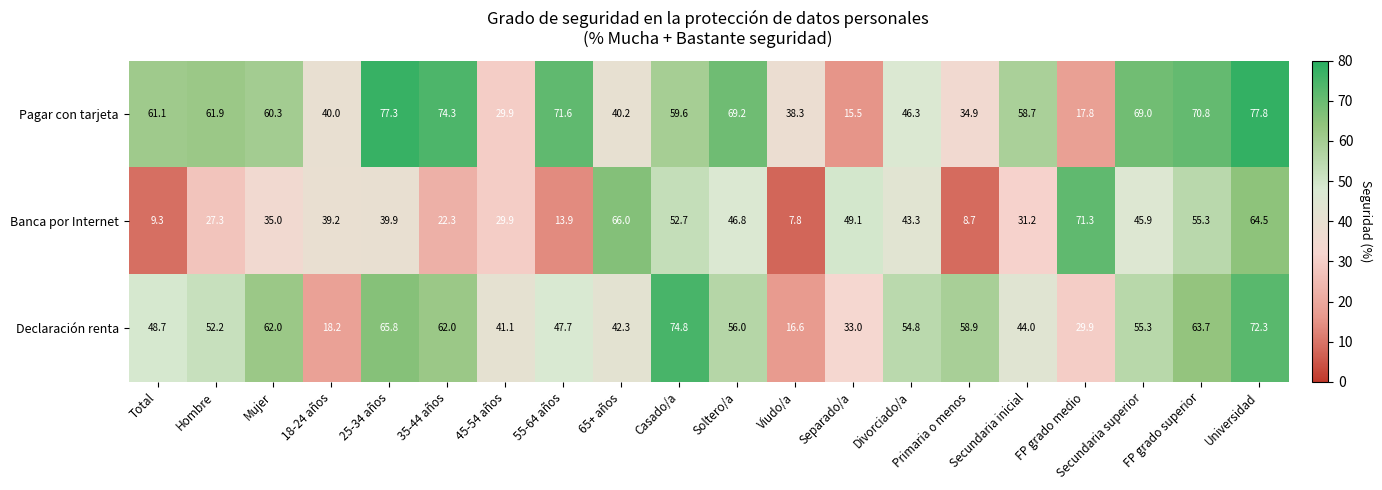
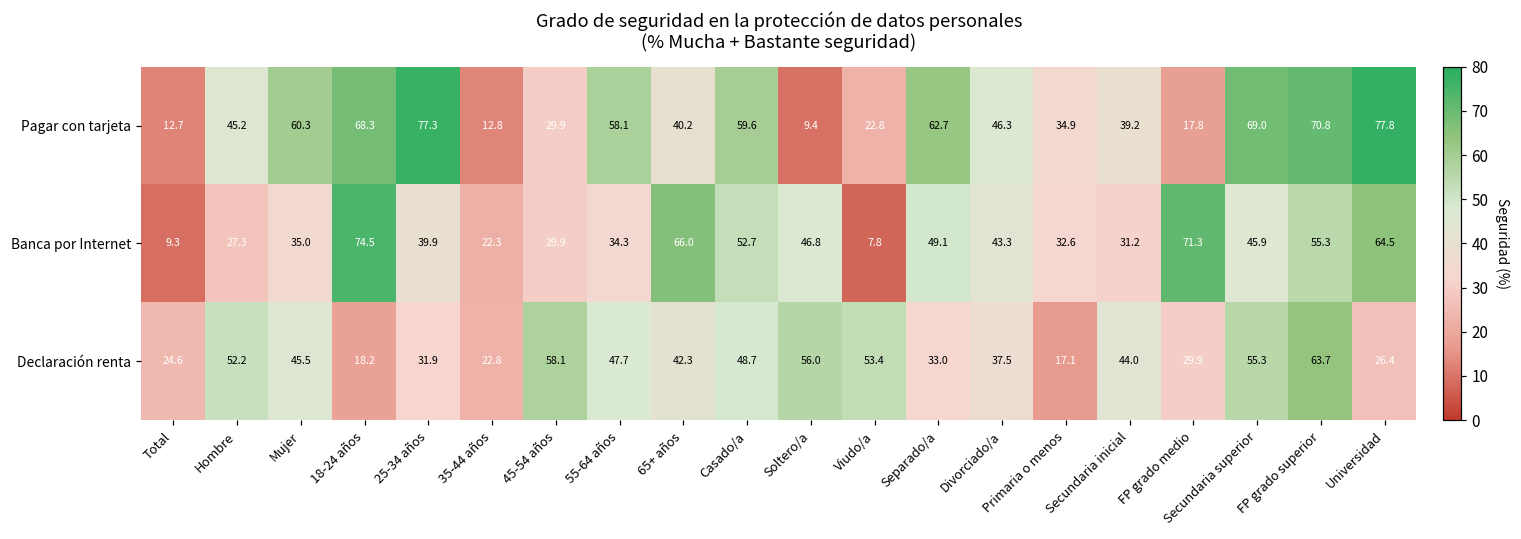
  {
    "Pagar con tarjeta": {
-     "Total": 61.1,
-     "Hombre": 61.9,
+     "Total": 12.7,
+     "Hombre": 45.2,
      "Mujer": 60.3,
-     "18-24 años": 40.0,
+     "18-24 años": 68.3,
      "25-34 años": 77.3,
-     "35-44 años": 74.3,
+     "35-44 años": 12.8,
      "45-54 años": 29.9,
-     "55-64 años": 71.6,
+     "55-64 años": 58.1,
      "65+ años": 40.2,
      "Casado/a": 59.6,
-     "Soltero/a": 69.2,
-     "Viudo/a": 38.3,
-     "Separado/a": 15.5,
+     "Soltero/a": 9.4,
+     "Viudo/a": 22.8,
+     "Separado/a": 62.7,
      "Divorciado/a": 46.3,
      "Primaria o menos": 34.9,
-     "Secundaria inicial": 58.7,
+     "Secundaria inicial": 39.2,
      "FP grado medio": 17.8,
      "Secundaria superior": 69.0,
      "FP grado superior": 70.8,
      "Universidad": 77.8
    },
    "Banca por Internet": {
      "Total": 9.3,
      "Hombre": 27.3,
      "Mujer": 35.0,
-     "18-24 años": 39.2,
+     "18-24 años": 74.5,
      "25-34 años": 39.9,
      "35-44 años": 22.3,
      "45-54 años": 29.9,
-     "55-64 años": 13.9,
+     "55-64 años": 34.3,
      "65+ años": 66.0,
      "Casado/a": 52.7,
      "Soltero/a": 46.8,
      "Viudo/a": 7.8,
      "Separado/a": 49.1,
      "Divorciado/a": 43.3,
-     "Primaria o menos": 8.7,
+     "Primaria o menos": 32.6,
      "Secundaria inicial": 31.2,
      "FP grado medio": 71.3,
      "Secundaria superior": 45.9,
      "FP grado superior": 55.3,
      "Universidad": 64.5
    },
    "Declaración renta": {
-     "Total": 48.7,
+     "Total": 24.6,
      "Hombre": 52.2,
-     "Mujer": 62.0,
+     "Mujer": 45.5,
      "18-24 años": 18.2,
-     "25-34 años": 65.8,
-     "35-44 años": 62.0,
-     "45-54 años": 41.1,
+     "25-34 años": 31.9,
+     "35-44 años": 22.8,
+     "45-54 años": 58.1,
      "55-64 años": 47.7,
      "65+ años": 42.3,
-     "Casado/a": 74.8,
+     "Casado/a": 48.7,
      "Soltero/a": 56.0,
-     "Viudo/a": 16.6,
+     "Viudo/a": 53.4,
      "Separado/a": 33.0,
-     "Divorciado/a": 54.8,
-     "Primaria o menos": 58.9,
+     "Divorciado/a": 37.5,
+     "Primaria o menos": 17.1,
      "Secundaria inicial": 44.0,
      "FP grado medio": 29.9,
      "Secundaria superior": 55.3,
      "FP grado superior": 63.7,
-     "Universidad": 72.3
+     "Universidad": 26.4
    }
  }
